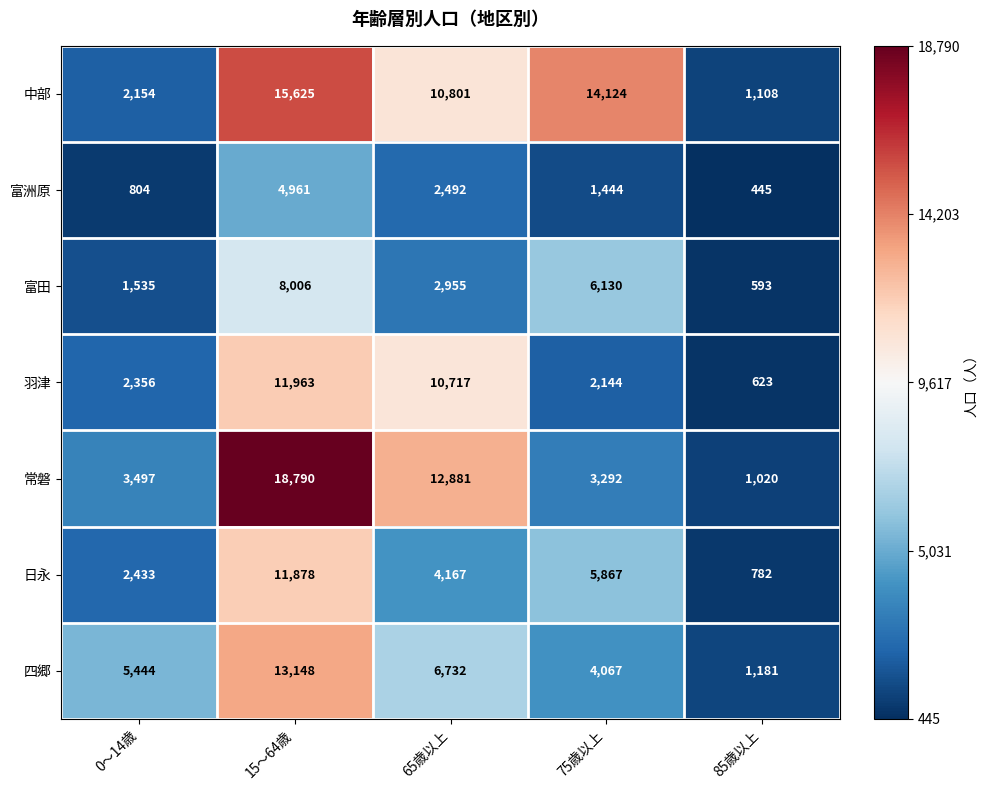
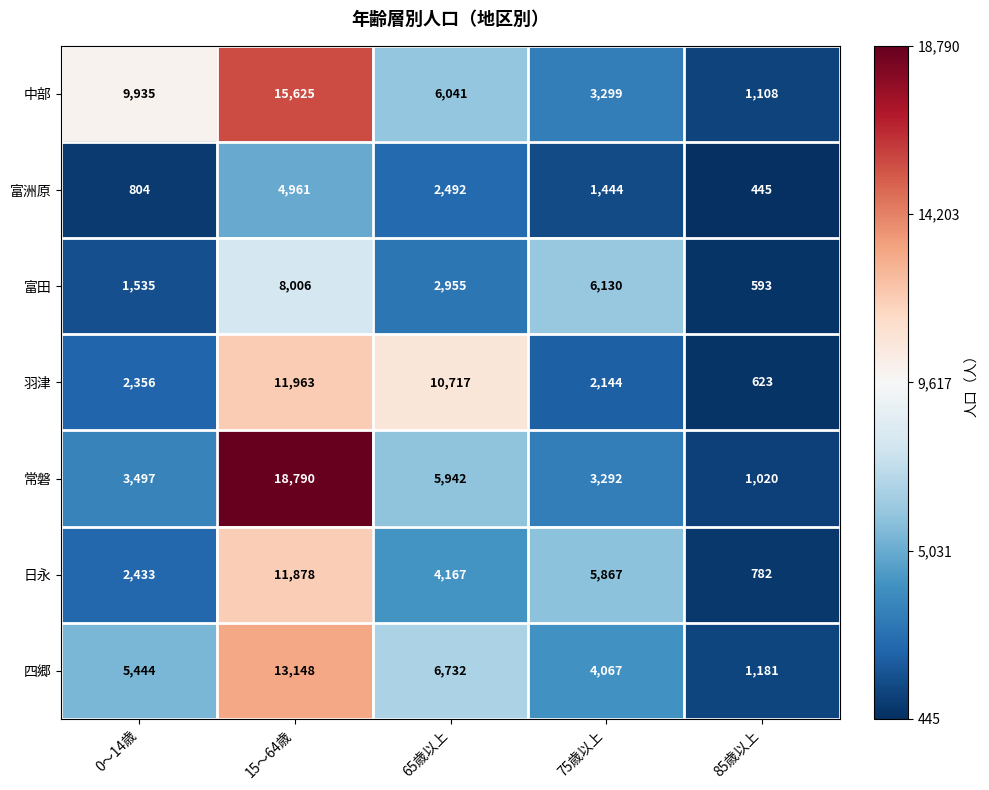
  {
    "中部": {
-     "0～14歳": "2,154",
+     "0～14歳": "9,935",
      "15～64歳": "15,625",
-     "65歳以上": "10,801",
-     "75歳以上": "14,124",
+     "65歳以上": "6,041",
+     "75歳以上": "3,299",
      "85歳以上": "1,108"
    },
    "富洲原": {
      "0～14歳": "804",
      "15～64歳": "4,961",
      "65歳以上": "2,492",
      "75歳以上": "1,444",
      "85歳以上": "445"
    },
    "富田": {
      "0～14歳": "1,535",
      "15～64歳": "8,006",
      "65歳以上": "2,955",
      "75歳以上": "6,130",
      "85歳以上": "593"
    },
    "羽津": {
      "0～14歳": "2,356",
      "15～64歳": "11,963",
      "65歳以上": "10,717",
      "75歳以上": "2,144",
      "85歳以上": "623"
    },
    "常磐": {
      "0～14歳": "3,497",
      "15～64歳": "18,790",
-     "65歳以上": "12,881",
+     "65歳以上": "5,942",
      "75歳以上": "3,292",
      "85歳以上": "1,020"
    },
    "日永": {
      "0～14歳": "2,433",
      "15～64歳": "11,878",
      "65歳以上": "4,167",
      "75歳以上": "5,867",
      "85歳以上": "782"
    },
    "四郷": {
      "0～14歳": "5,444",
      "15～64歳": "13,148",
      "65歳以上": "6,732",
      "75歳以上": "4,067",
      "85歳以上": "1,181"
    }
  }
